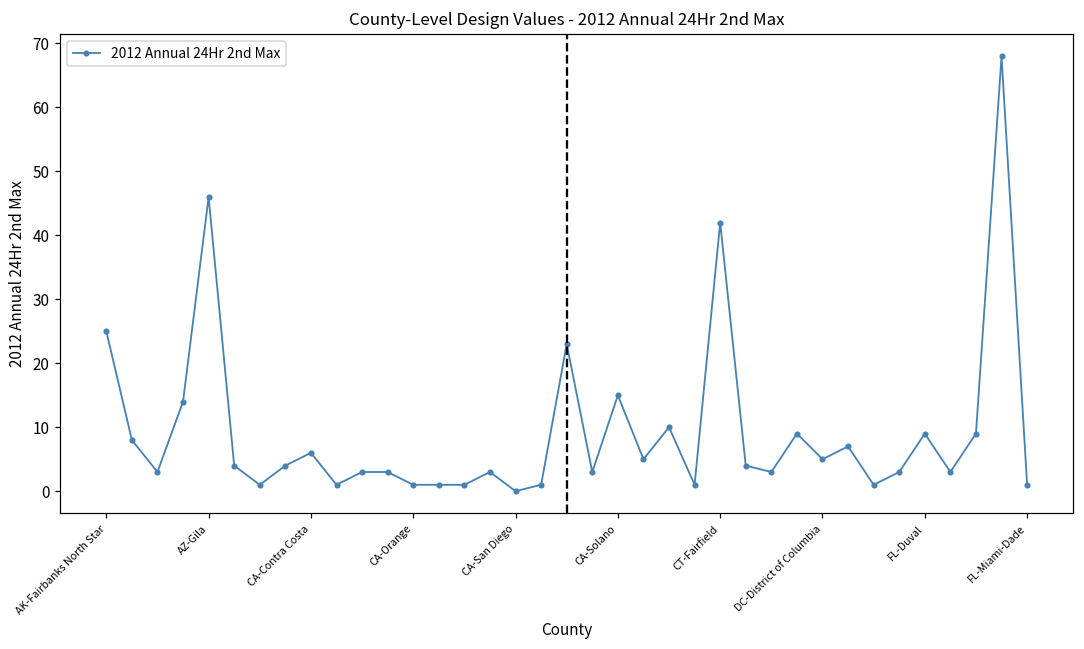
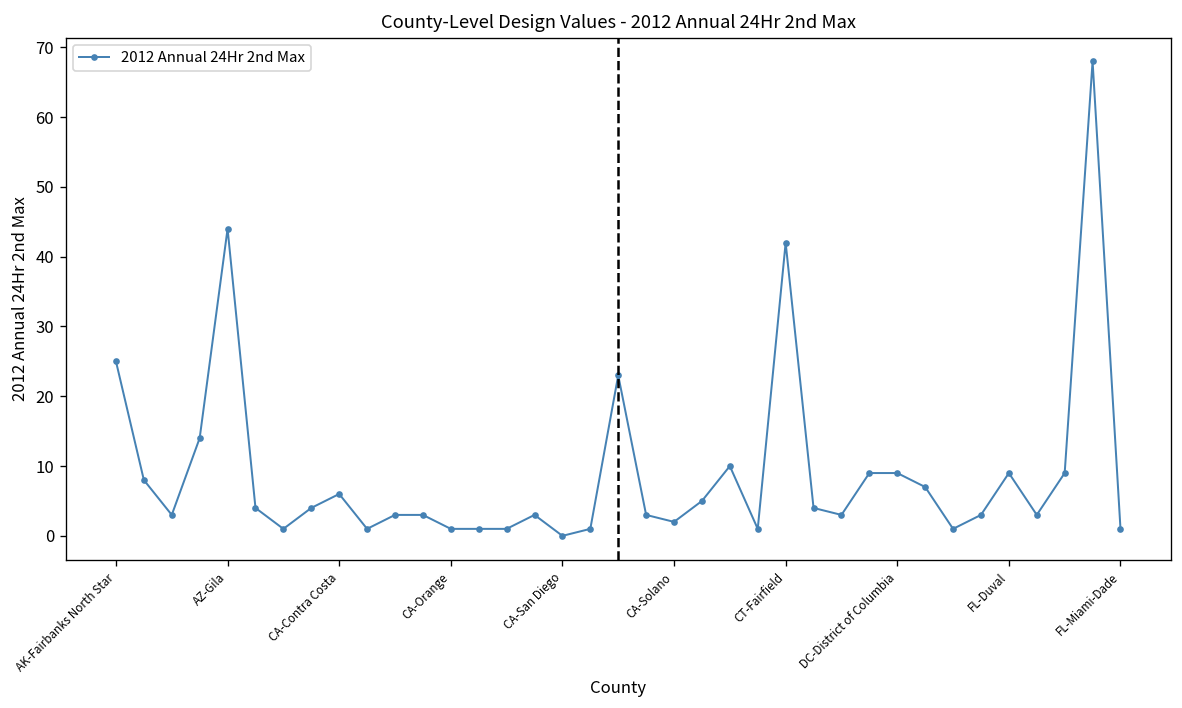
  {
    "AK-Fairbanks North Star": 25,
-   "AZ-Gila": 46,
+   "AZ-Gila": 44,
    "CA-Contra Costa": 6,
    "CA-Orange": 1,
    "CA-San Diego": 0,
-   "CA-Solano": 15,
+   "CA-Solano": 2,
    "CT-Fairfield": 42,
-   "DC-District of Columbia": 5,
+   "DC-District of Columbia": 9,
    "FL-Duval": 9,
    "FL-Miami-Dade": 1
  }
